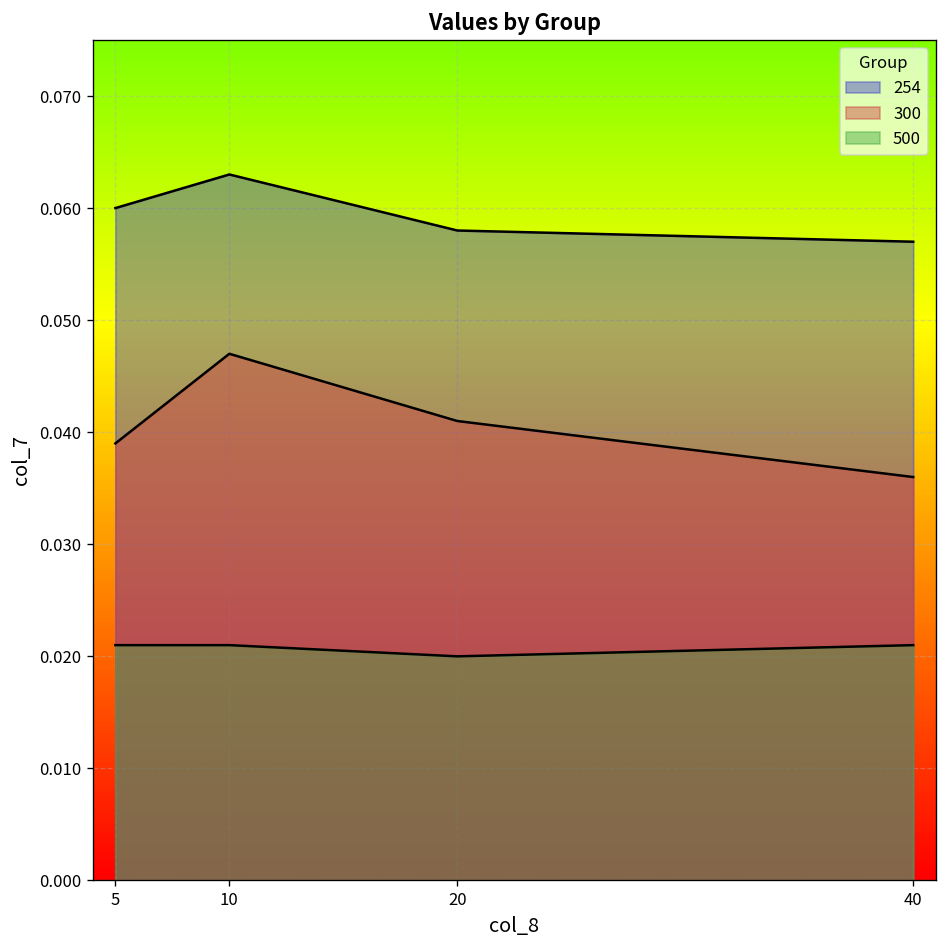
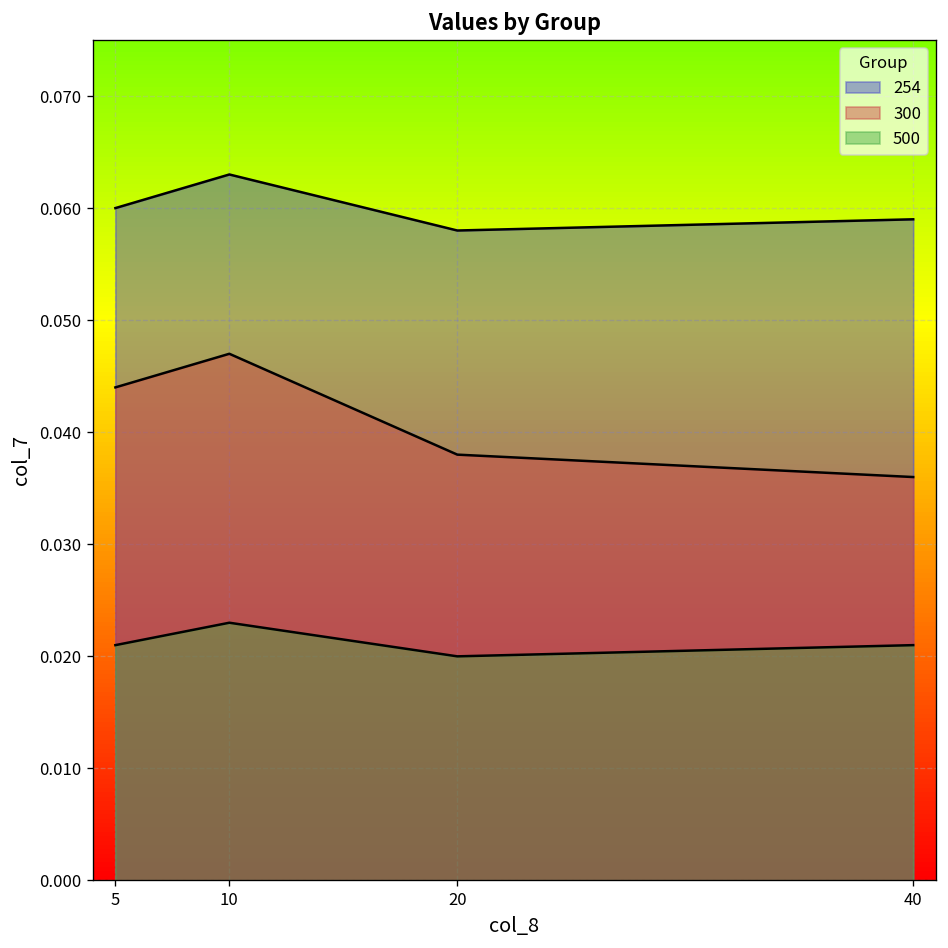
  {
    "254": {
      "5": 0.060,
      "10": 0.063,
      "20": 0.058,
-     "40": 0.057
+     "40": 0.059
    },
    "300": {
-     "5": 0.039,
+     "5": 0.044,
      "10": 0.047,
-     "20": 0.041,
+     "20": 0.038,
      "40": 0.036
    },
    "500": {
      "5": 0.021,
-     "10": 0.021,
+     "10": 0.023,
      "20": 0.020,
      "40": 0.021
    }
  }
